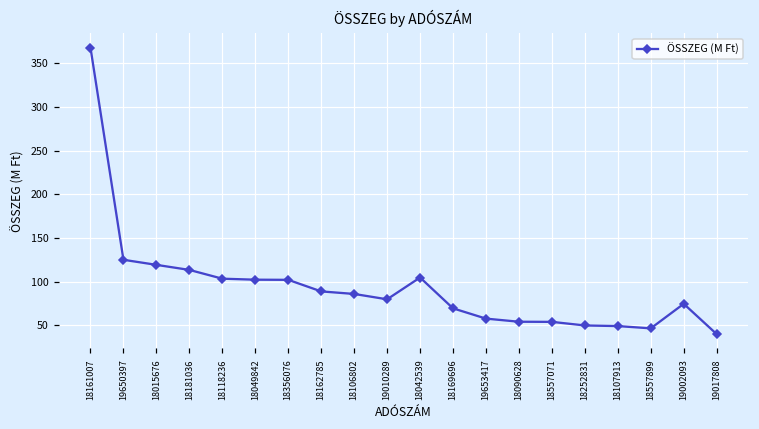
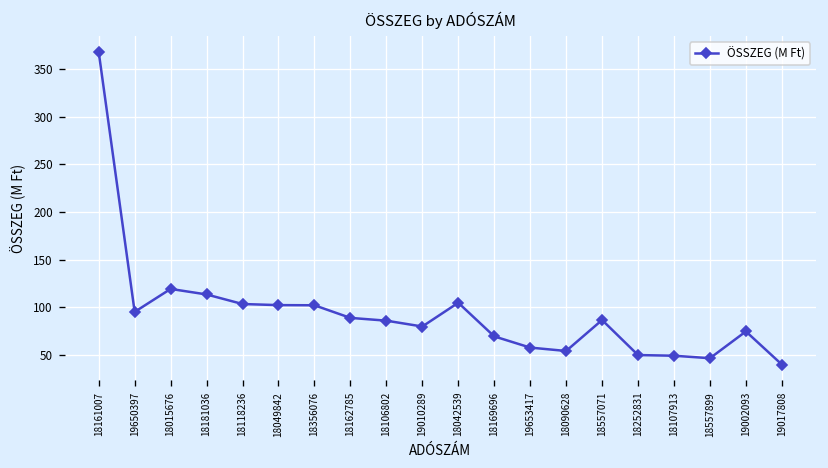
  {
    "18161007": 370,
-   "19650397": 120,
+   "19650397": 100,
    "18015676": 120,
    "18181036": 110,
    "18118236": 100,
    "18049842": 100,
    "18356076": 100,
    "18162785": 90,
    "18106802": 90,
    "19010289": 80,
    "18042539": 100,
    "18169696": 70,
    "19653417": 60,
    "18090628": 50,
-   "18557071": 50,
+   "18557071": 90,
    "18252831": 50,
    "18107913": 50,
    "18557899": 50,
    "19002093": 70,
    "19017808": 40
  }
